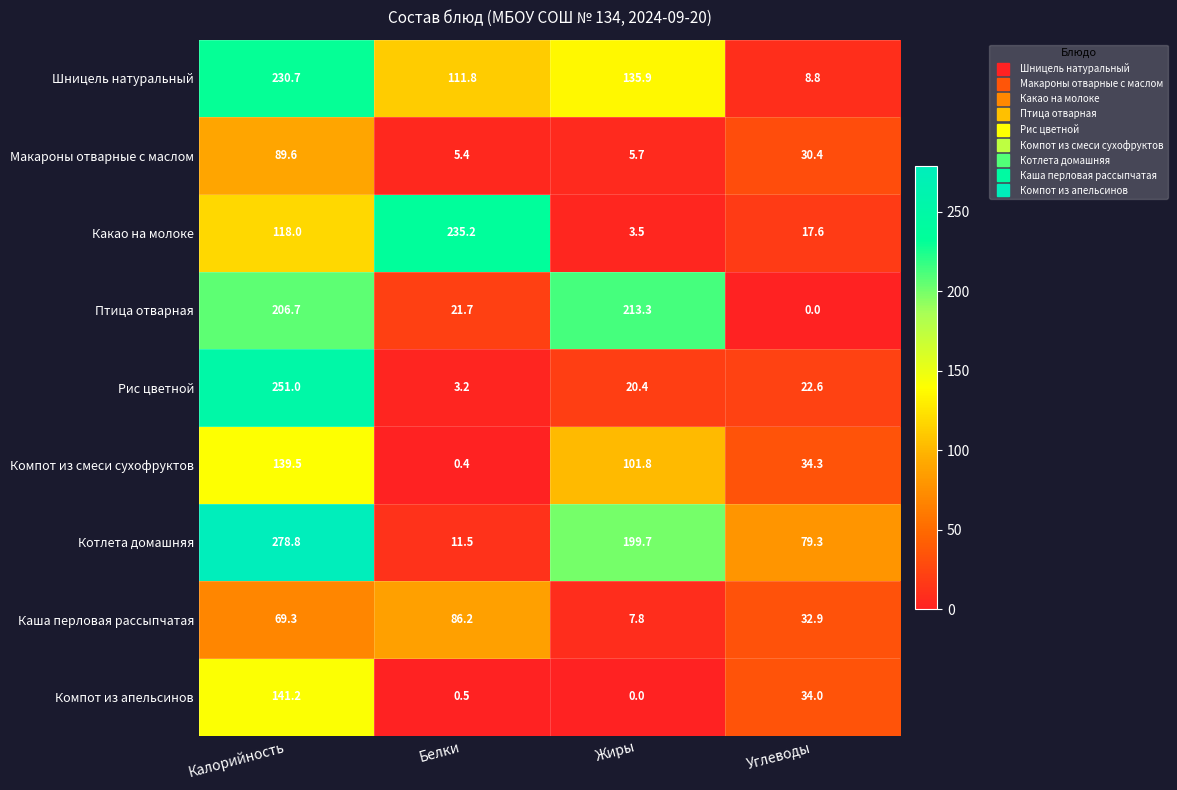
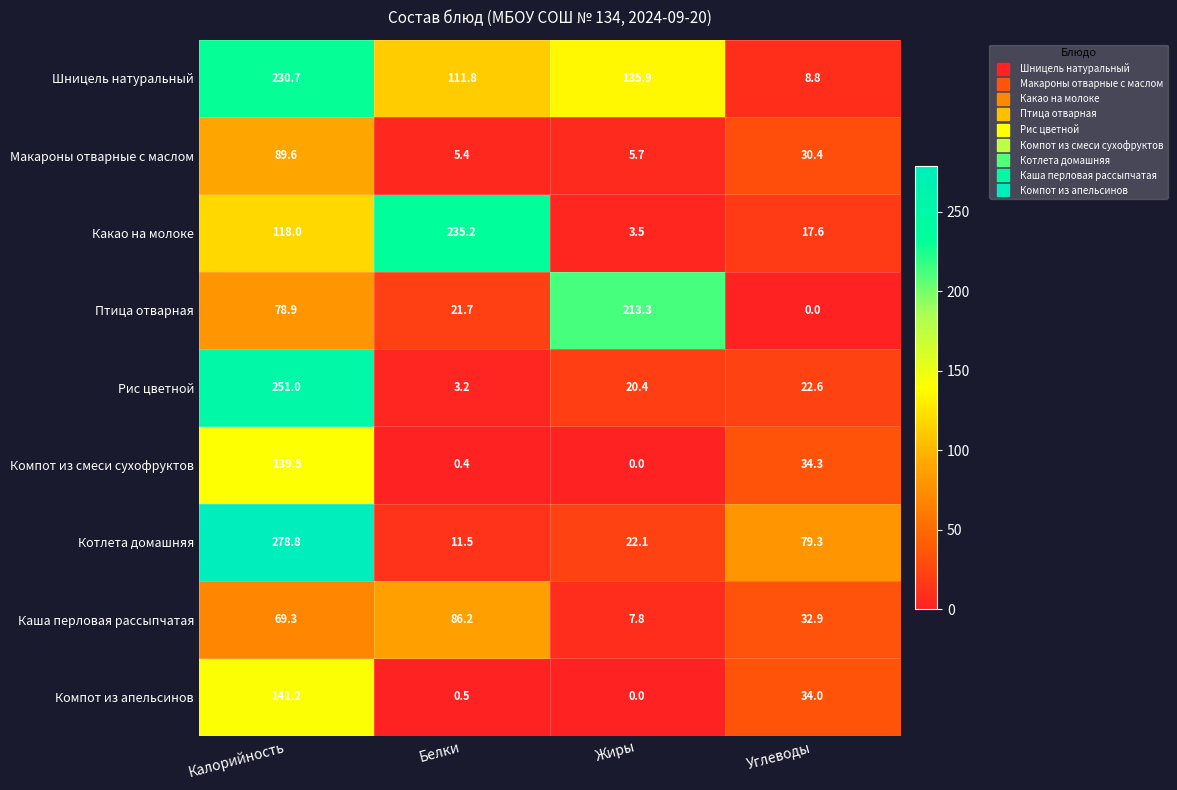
  {
    "Шницель натуральный": {
      "Калорийность": 230.7,
      "Белки": 111.8,
      "Жиры": 135.9,
      "Углеводы": 8.8
    },
    "Макароны отварные с маслом": {
      "Калорийность": 89.6,
      "Белки": 5.4,
      "Жиры": 5.7,
      "Углеводы": 30.4
    },
    "Какао на молоке": {
      "Калорийность": 118.0,
      "Белки": 235.2,
      "Жиры": 3.5,
      "Углеводы": 17.6
    },
    "Птица отварная": {
-     "Калорийность": 206.7,
+     "Калорийность": 78.9,
      "Белки": 21.7,
      "Жиры": 213.3,
      "Углеводы": 0.0
    },
    "Рис цветной": {
      "Калорийность": 251.0,
      "Белки": 3.2,
      "Жиры": 20.4,
      "Углеводы": 22.6
    },
    "Компот из смеси сухофруктов": {
      "Калорийность": 139.5,
      "Белки": 0.4,
-     "Жиры": 101.8,
+     "Жиры": 0.0,
      "Углеводы": 34.3
    },
    "Котлета домашняя": {
      "Калорийность": 278.8,
      "Белки": 11.5,
-     "Жиры": 199.7,
+     "Жиры": 22.1,
      "Углеводы": 79.3
    },
    "Каша перловая рассыпчатая": {
      "Калорийность": 69.3,
      "Белки": 86.2,
      "Жиры": 7.8,
      "Углеводы": 32.9
    },
    "Компот из апельсинов": {
      "Калорийность": 141.2,
      "Белки": 0.5,
      "Жиры": 0.0,
      "Углеводы": 34.0
    }
  }
